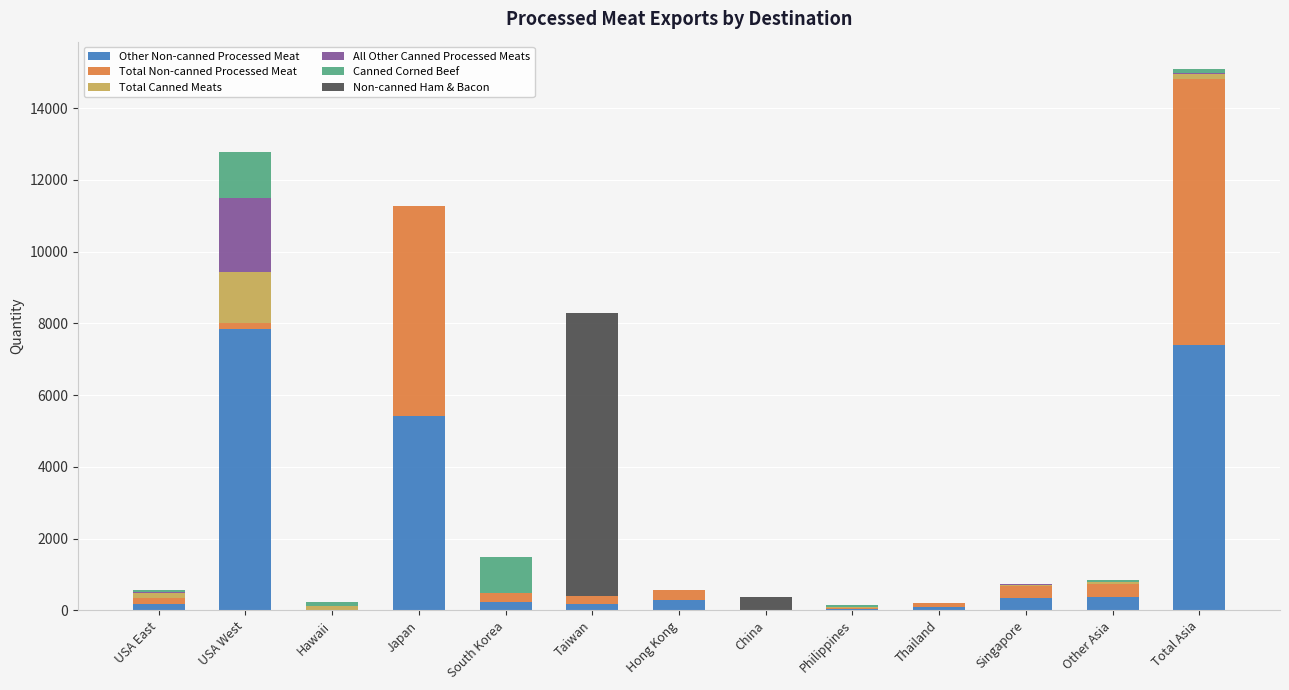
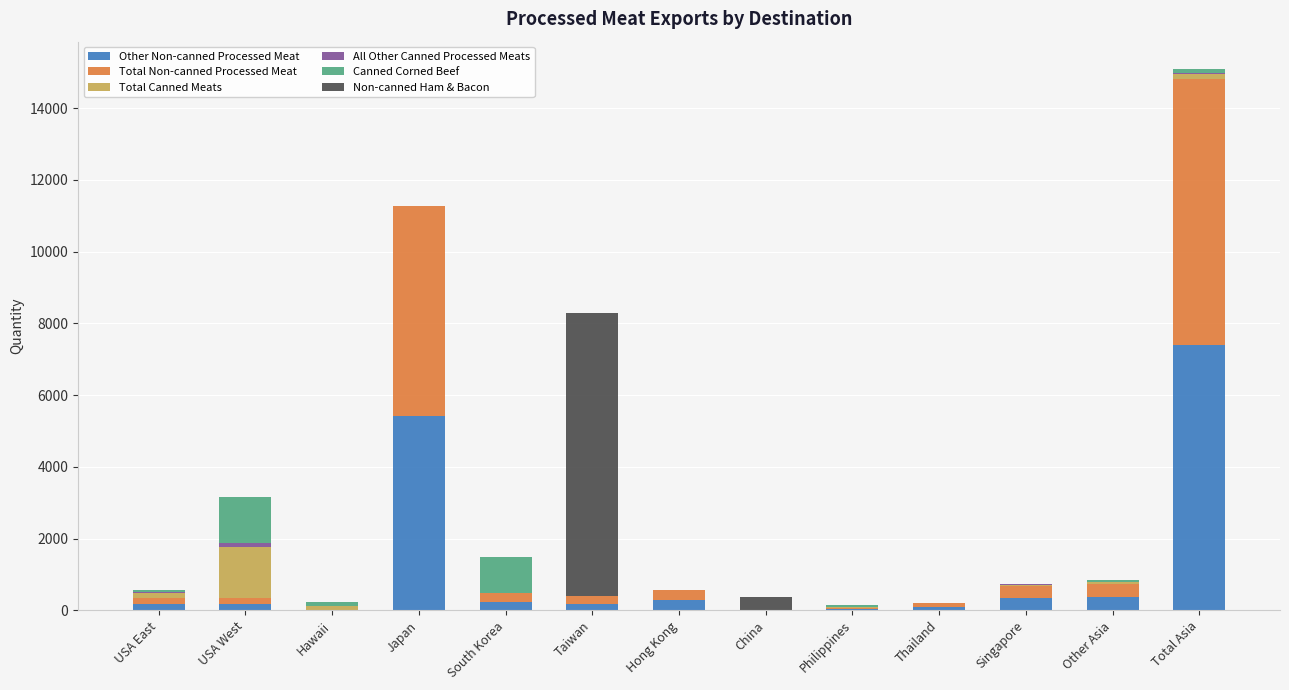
  {
    "Other Non-canned Processed Meat": {
      "USA East": 200,
-     "USA West": 7900,
+     "USA West": 200,
      "Hawaii": 0,
      "Japan": 5400,
      "South Korea": 200,
      "Taiwan": 200,
      "Hong Kong": 300,
      "Thailand": 100,
      "Singapore": 300,
      "Other Asia": 400,
      "Total Asia": 7400
    },
    "All Other Canned Processed Meats": {
-     "USA West": 2100,
+     "USA West": 100,
      "Japan": 0,
      "Taiwan": 0,
      "Hong Kong": 0,
      "China": 0,
      "Philippines": 0,
      "Thailand": 0
    },
    "Canned Corned Beef": {
      "USA West": 1300,
      "Hawaii": 100,
      "Japan": 0,
      "South Korea": 1000,
      "Taiwan": 0,
      "Hong Kong": 0,
      "China": 0,
      "Thailand": 0,
      "Singapore": 0,
      "Total Asia": 100
    },
    "Non-canned Ham & Bacon": {
      "USA East": 0,
      "USA West": 0,
      "Hawaii": 0,
      "South Korea": 0,
      "Taiwan": 7900,
      "China": 400,
      "Philippines": 0,
      "Thailand": 0
    }
  }
